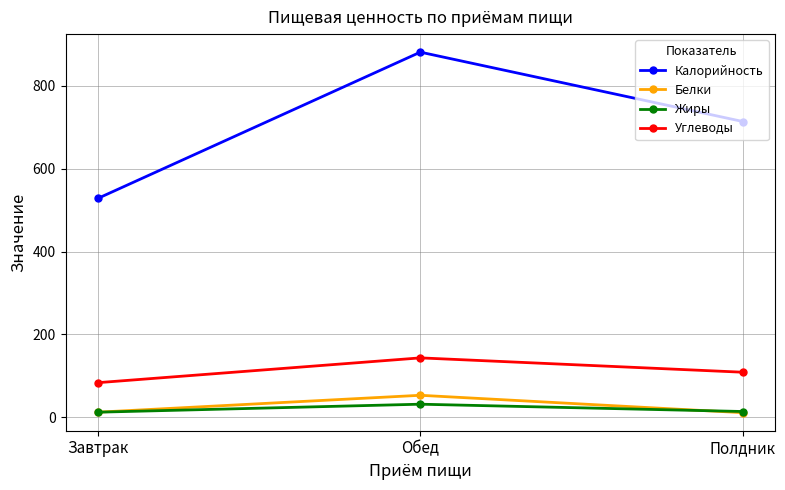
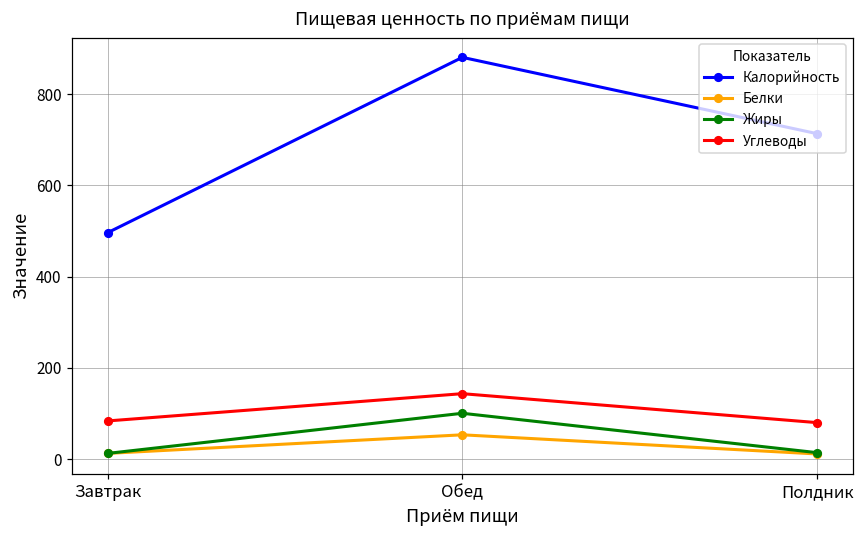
  {
    "Калорийность": {
-     "Завтрак": 530,
+     "Завтрак": 500,
      "Обед": 880
    },
    "Белки": {
      "Обед": 50
    },
    "Жиры": {
-     "Обед": 30
+     "Обед": 100
    },
    "Углеводы": {
      "Завтрак": 80,
      "Обед": 140,
-     "Полдник": 110
+     "Полдник": 80
    }
  }
